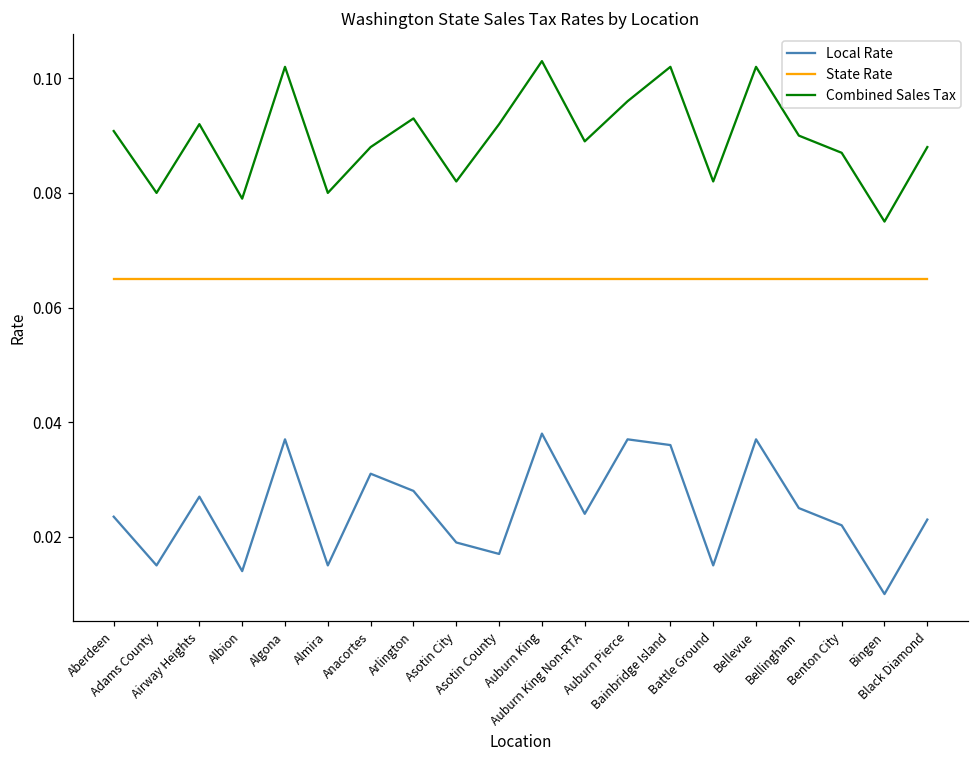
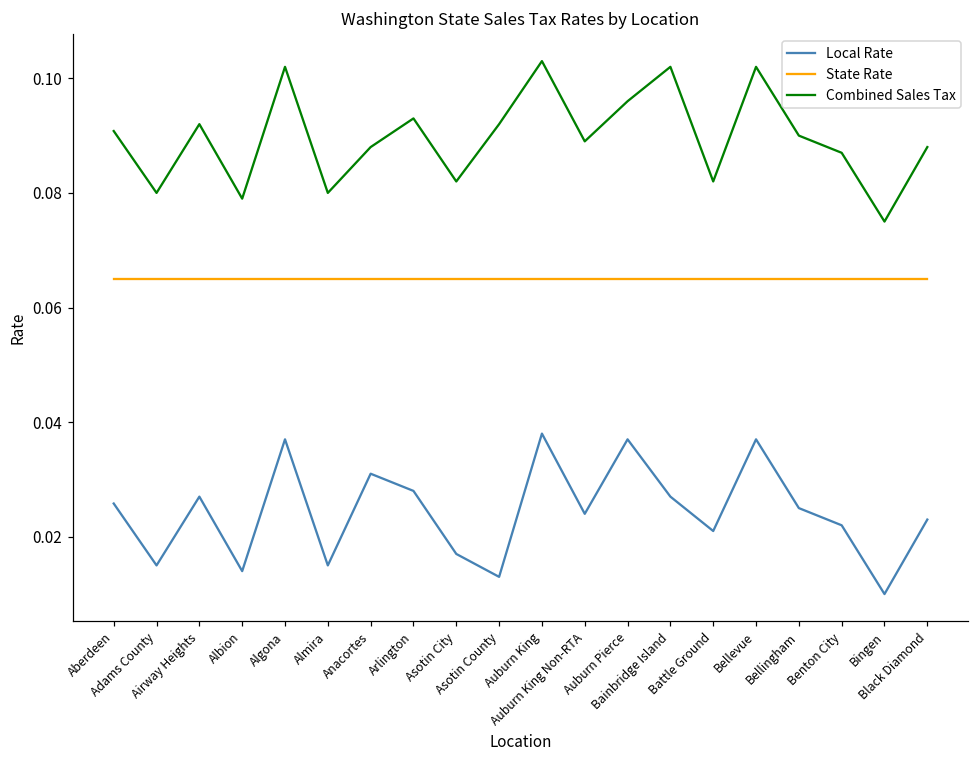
  {
    "Local Rate": {
-     "Aberdeen": 0.024,
+     "Aberdeen": 0.026,
      "Adams County": 0.015,
      "Airway Heights": 0.027,
      "Albion": 0.014,
      "Algona": 0.037,
      "Almira": 0.015,
      "Anacortes": 0.031,
      "Arlington": 0.028,
-     "Asotin City": 0.019,
-     "Asotin County": 0.017,
+     "Asotin City": 0.017,
+     "Asotin County": 0.013,
      "Auburn King": 0.038,
      "Auburn King Non-RTA": 0.024,
      "Auburn Pierce": 0.037,
-     "Bainbridge Island": 0.036,
-     "Battle Ground": 0.015,
+     "Bainbridge Island": 0.027,
+     "Battle Ground": 0.021,
      "Bellevue": 0.037,
      "Bellingham": 0.025,
      "Benton City": 0.022,
      "Bingen": 0.010,
      "Black Diamond": 0.023
    },
    "State Rate": {
      "Aberdeen": 0.065,
      "Adams County": 0.065,
      "Airway Heights": 0.065,
      "Albion": 0.065,
      "Algona": 0.065,
      "Almira": 0.065,
      "Anacortes": 0.065,
      "Arlington": 0.065,
      "Asotin City": 0.065,
      "Asotin County": 0.065,
      "Auburn King": 0.065,
      "Auburn King Non-RTA": 0.065,
      "Auburn Pierce": 0.065,
      "Bainbridge Island": 0.065,
      "Battle Ground": 0.065,
      "Bellevue": 0.065,
      "Bellingham": 0.065,
      "Benton City": 0.065,
      "Bingen": 0.065,
      "Black Diamond": 0.065
    },
    "Combined Sales Tax": {
      "Aberdeen": 0.091,
      "Adams County": 0.080,
      "Airway Heights": 0.092,
      "Albion": 0.079,
      "Algona": 0.102,
      "Almira": 0.080,
      "Anacortes": 0.088,
      "Arlington": 0.093,
      "Asotin City": 0.082,
      "Asotin County": 0.092,
      "Auburn King": 0.103,
      "Auburn King Non-RTA": 0.089,
      "Auburn Pierce": 0.096,
      "Bainbridge Island": 0.102,
      "Battle Ground": 0.082,
      "Bellevue": 0.102,
      "Bellingham": 0.090,
      "Benton City": 0.087,
      "Bingen": 0.075,
      "Black Diamond": 0.088
    }
  }
